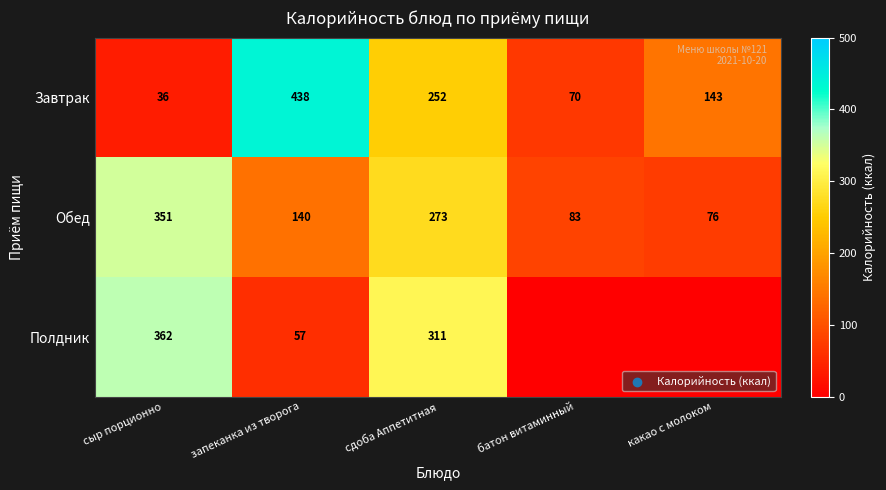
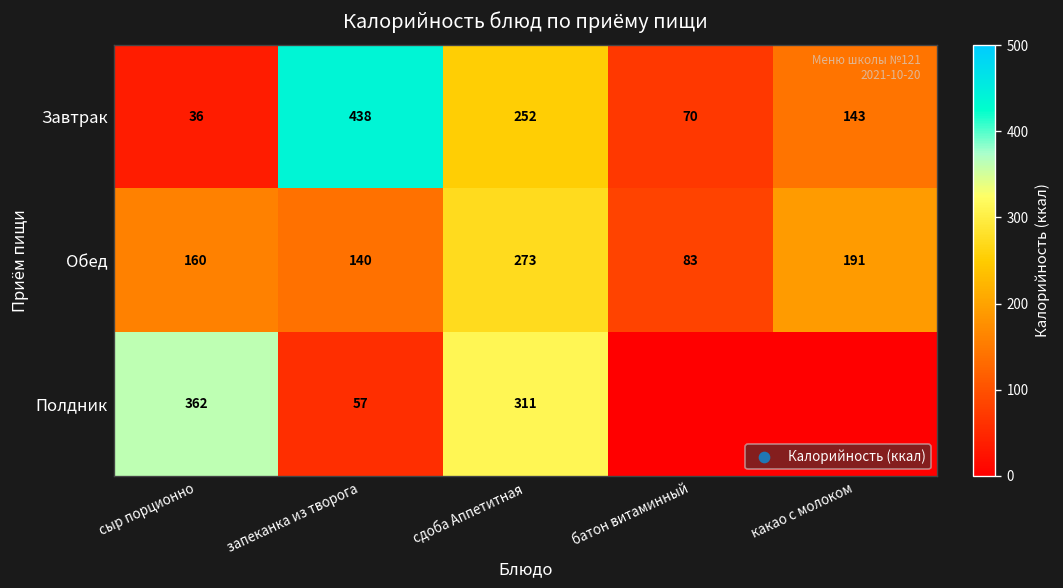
  {
    "Завтрак": {
      "сыр порционно": 36,
      "запеканка из творога": 438,
      "сдоба Аппетитная": 252,
      "батон витаминный": 70
    },
    "Обед": {
-     "сыр порционно": 351,
+     "сыр порционно": 160,
      "запеканка из творога": 140,
      "сдоба Аппетитная": 273,
      "батон витаминный": 83,
-     "какао с молоком": 76
+     "какао с молоком": 191
    },
    "Полдник": {
      "сыр порционно": 362,
      "запеканка из творога": 57,
      "сдоба Аппетитная": 311
    }
  }
